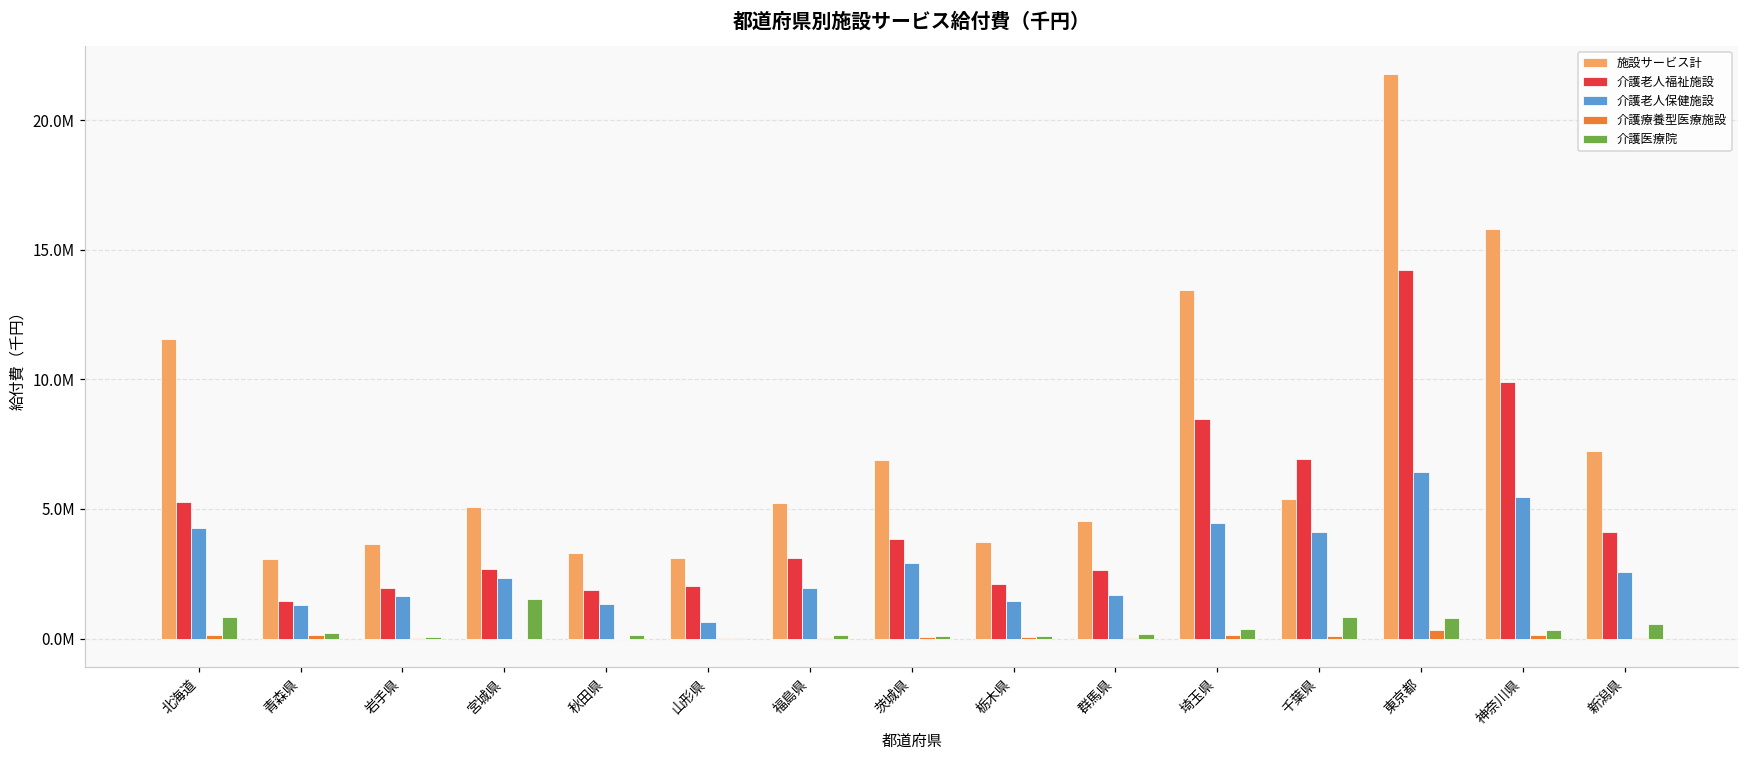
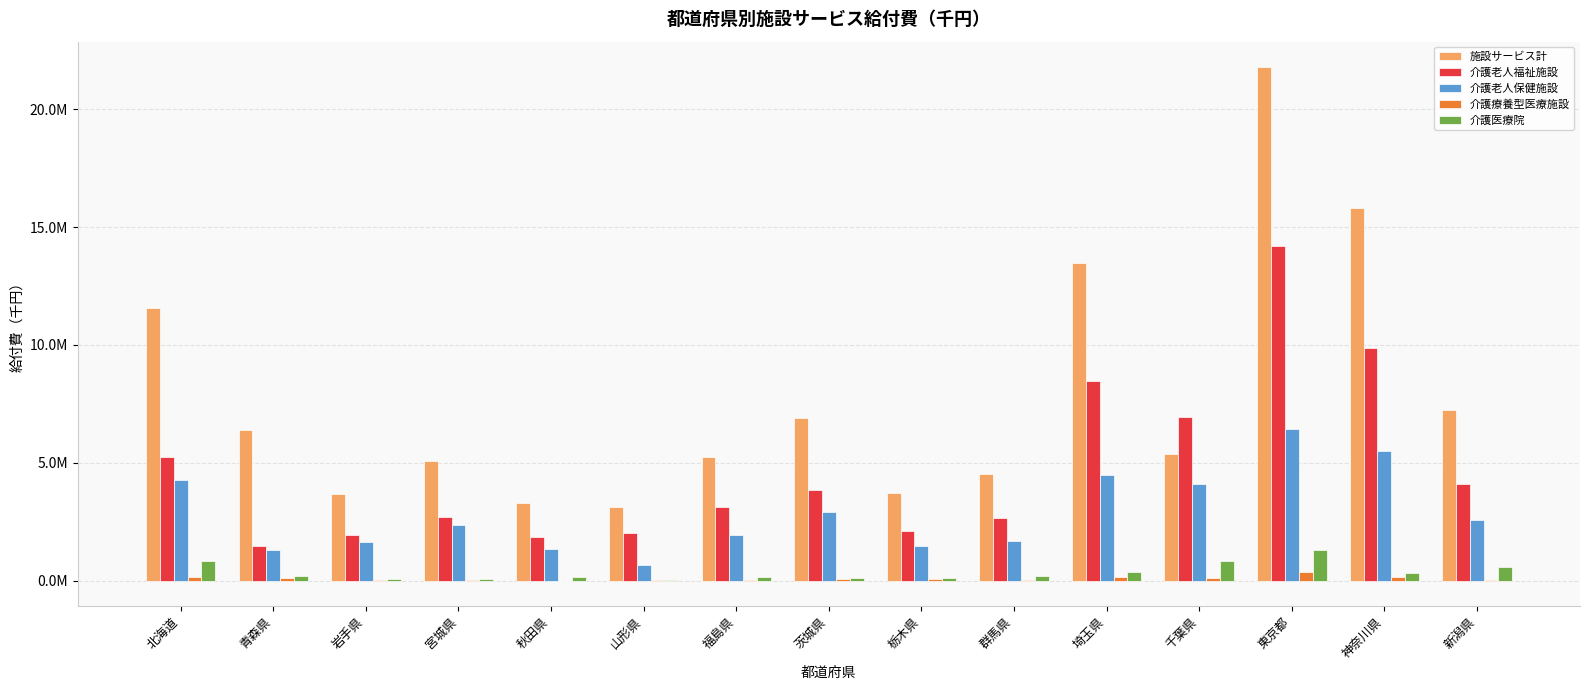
  {
    "施設サービス計": {
      "北海道": 11600000,
-     "青森県": 3100000,
+     "青森県": 6400000,
      "岩手県": 3600000,
      "宮城県": 5100000,
      "秋田県": 3300000,
      "山形県": 3100000,
      "福島県": 5200000,
      "茨城県": 6900000,
      "栃木県": 3700000,
      "群馬県": 4500000,
      "埼玉県": 13500000,
      "千葉県": 5400000,
      "東京都": 21800000,
      "神奈川県": 15800000,
      "新潟県": 7200000
    },
    "介護老人福祉施設": {
      "北海道": 5300000,
      "青森県": 1400000,
      "岩手県": 1900000,
      "宮城県": 2700000,
      "秋田県": 1900000,
      "山形県": 2000000,
      "福島県": 3100000,
      "茨城県": 3900000,
      "栃木県": 2100000,
      "群馬県": 2600000,
      "埼玉県": 8500000,
      "千葉県": 6900000,
      "東京都": 14200000,
      "神奈川県": 9900000,
      "新潟県": 4100000
    },
    "介護老人保健施設": {
      "北海道": 4300000,
      "青森県": 1300000,
      "岩手県": 1600000,
      "宮城県": 2300000,
      "秋田県": 1300000,
      "山形県": 600000,
      "福島県": 1900000,
      "茨城県": 2900000,
      "栃木県": 1500000,
      "群馬県": 1700000,
      "埼玉県": 4500000,
      "千葉県": 4100000,
      "東京都": 6400000,
      "神奈川県": 5500000,
      "新潟県": 2600000
    },
    "介護療養型医療施設": {
      "北海道": 200000,
      "青森県": 100000,
      "埼玉県": 100000,
      "東京都": 300000,
      "神奈川県": 100000
    },
    "介護医療院": {
      "北海道": 800000,
      "青森県": 200000,
-     "宮城県": 1500000,
+     "宮城県": 100000,
      "秋田県": 100000,
      "福島県": 200000,
      "群馬県": 200000,
      "埼玉県": 400000,
      "千葉県": 800000,
-     "東京都": 800000,
+     "東京都": 1300000,
      "神奈川県": 300000,
      "新潟県": 600000
    }
  }
